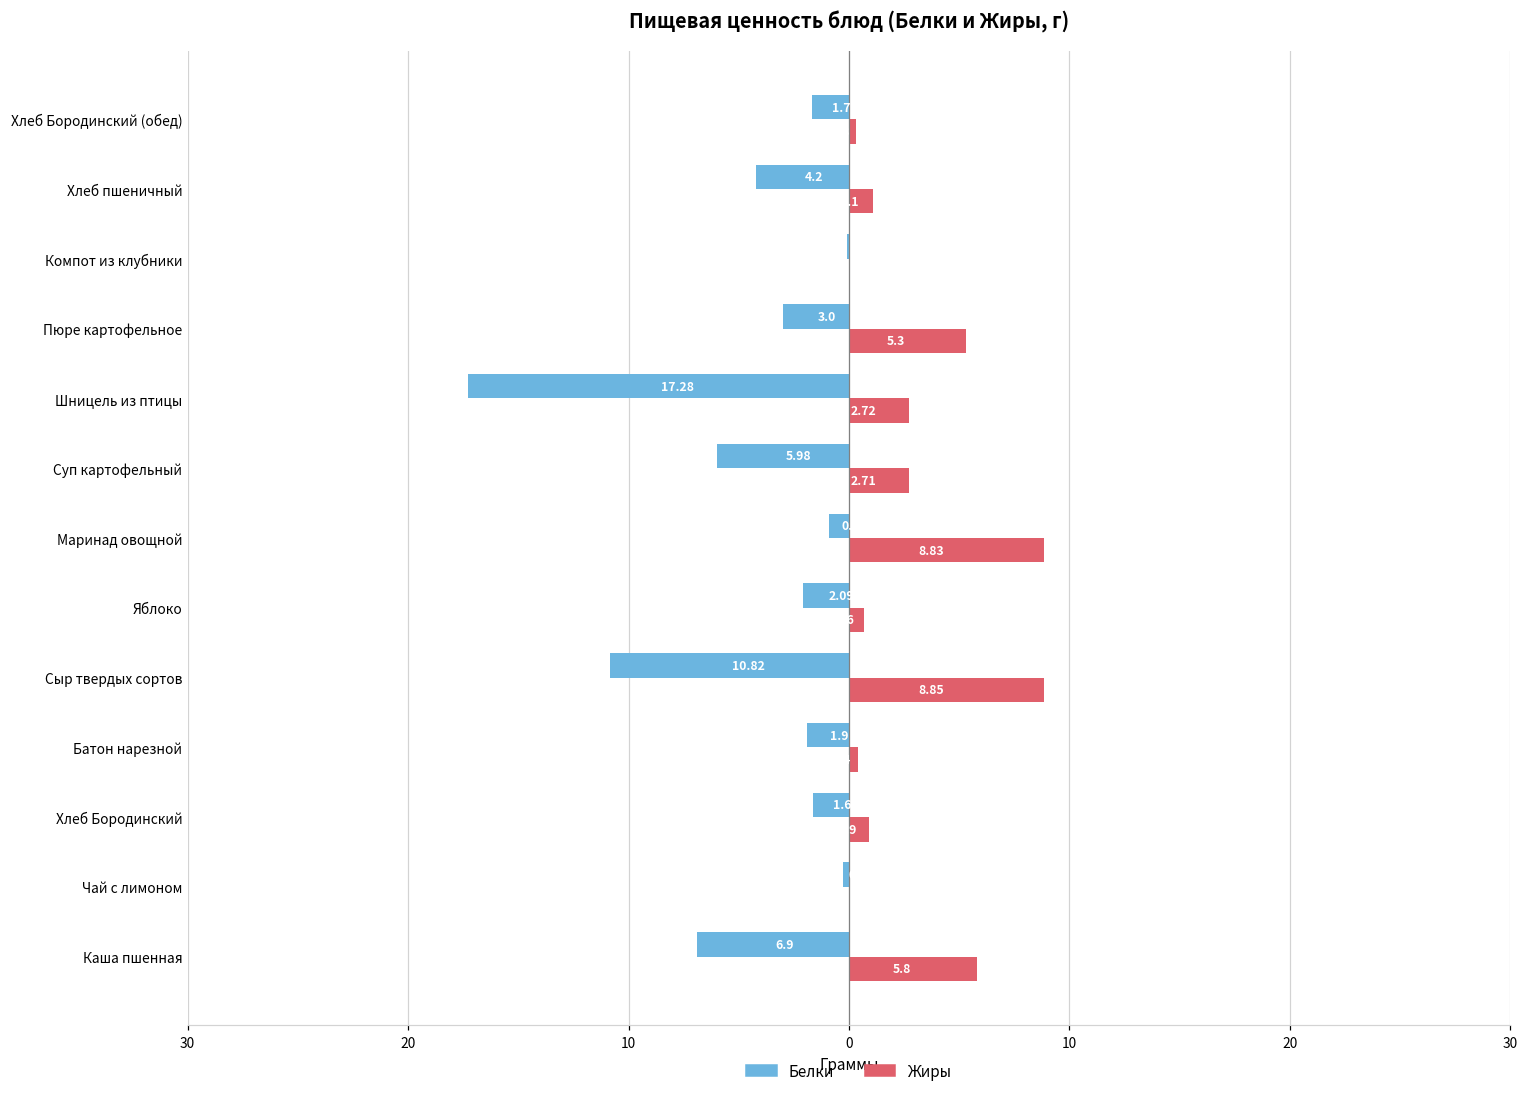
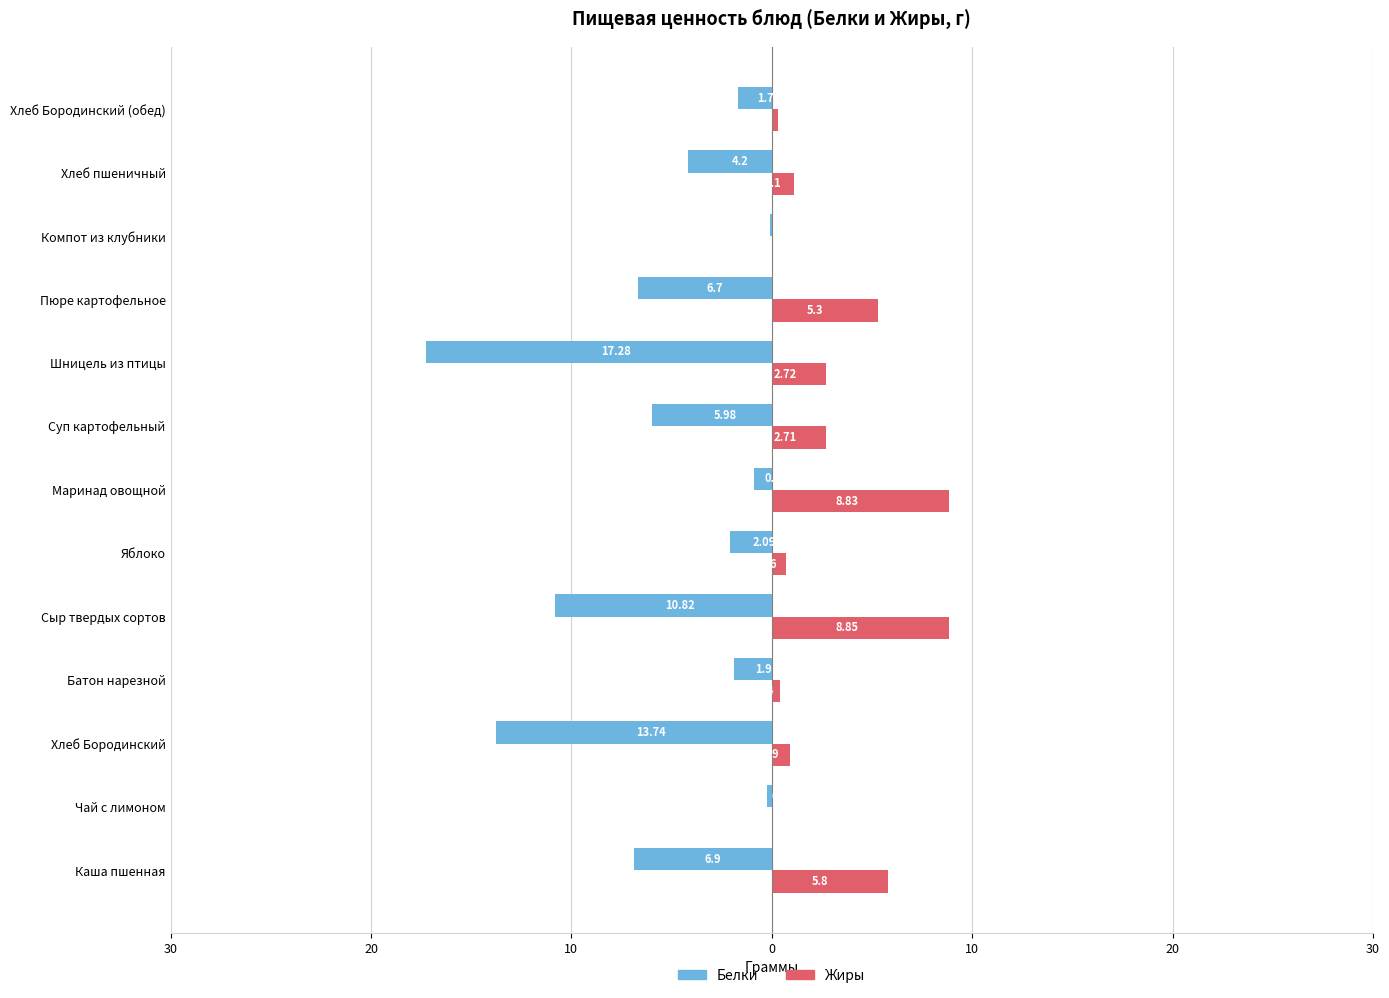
  {
    "Белки": {
-     "Пюре картофельное": 3.0,
-     "Хлеб Бородинский": 1.65
+     "Пюре картофельное": 6.7,
+     "Хлеб Бородинский": 13.74
    },
    "Жиры": {
      "Хлеб пшеничный": 1.1,
      "Пюре картофельное": 5.3,
      "Шницель из птицы": 2.72,
      "Суп картофельный": 2.71,
      "Маринад овощной": 8.83,
      "Сыр твердых сортов": 8.85,
      "Каша пшенная": 5.8
    }
  }
